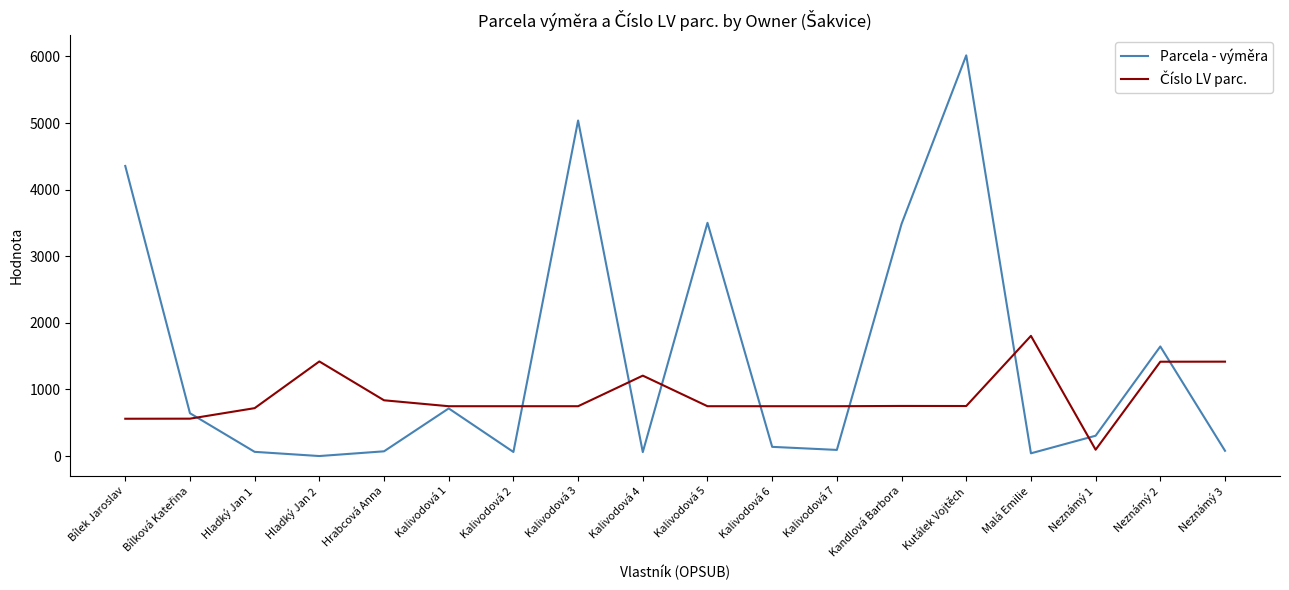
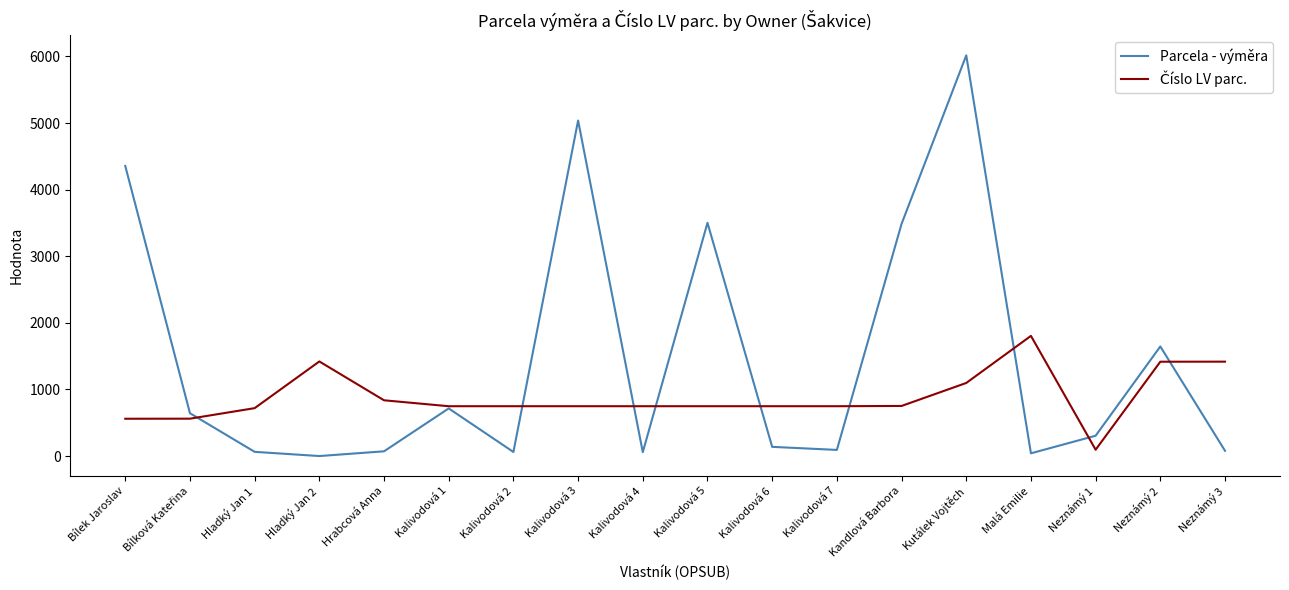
  {
    "Parcela - výměra": {
      "Bílek Jaroslav": 4400,
      "Bílková Kateřina": 600,
      "Hladký Jan 1": 100,
      "Hladký Jan 2": 0,
      "Hrabcová Anna": 100,
      "Kalivodová 2": 100,
      "Kalivodová 3": 5000,
      "Kalivodová 4": 100,
      "Kalivodová 5": 3500,
      "Kalivodová 6": 100,
      "Kalivodová 7": 100,
      "Kandlová Barbora": 3500,
      "Kutálek Vojtěch": 6000,
      "Malá Emilie": 0,
      "Neznámý 1": 300,
      "Neznámý 2": 1600,
      "Neznámý 3": 100
    },
    "Číslo LV parc.": {
      "Bílek Jaroslav": 600,
      "Bílková Kateřina": 600,
      "Hladký Jan 1": 700,
      "Hladký Jan 2": 1400,
      "Hrabcová Anna": 800,
      "Kalivodová 2": 700,
      "Kalivodová 3": 700,
-     "Kalivodová 4": 1200,
+     "Kalivodová 4": 700,
      "Kalivodová 5": 700,
      "Kalivodová 6": 700,
      "Kalivodová 7": 700,
      "Kandlová Barbora": 800,
-     "Kutálek Vojtěch": 800,
+     "Kutálek Vojtěch": 1100,
      "Malá Emilie": 1800,
      "Neznámý 1": 100,
      "Neznámý 2": 1400,
      "Neznámý 3": 1400
    }
  }
